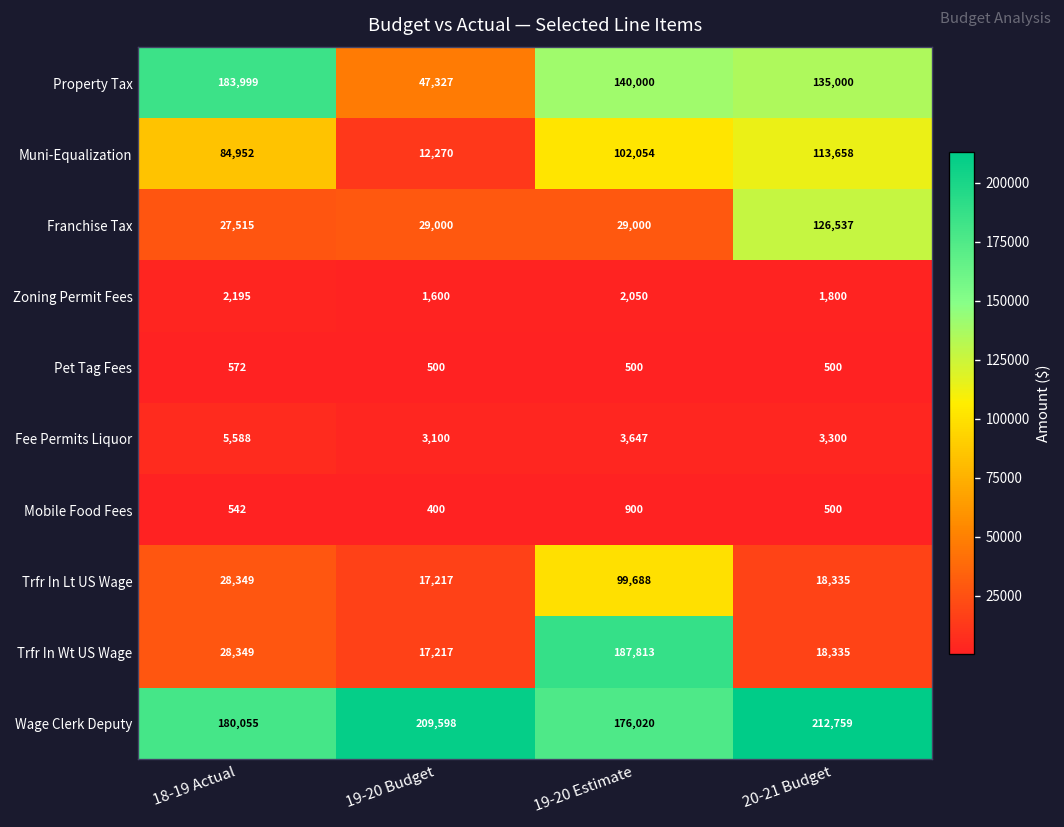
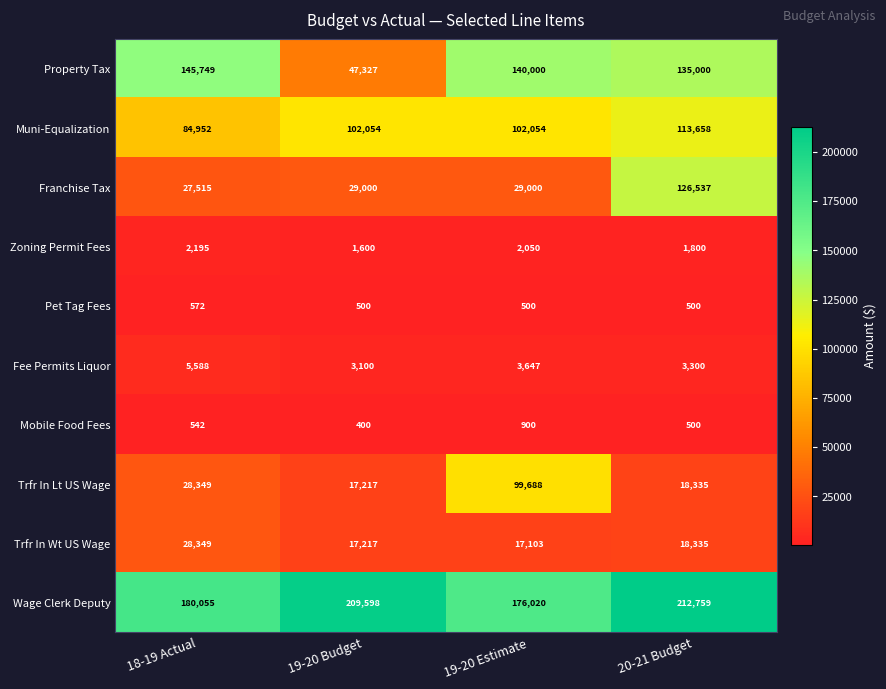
  {
    "Property Tax": {
-     "18-19 Actual": "183,999",
+     "18-19 Actual": "145,749",
      "19-20 Budget": "47,327",
      "19-20 Estimate": "140,000",
      "20-21 Budget": "135,000"
    },
    "Muni-Equalization": {
      "18-19 Actual": "84,952",
-     "19-20 Budget": "12,270",
+     "19-20 Budget": "102,054",
      "19-20 Estimate": "102,054",
      "20-21 Budget": "113,658"
    },
    "Franchise Tax": {
      "18-19 Actual": "27,515",
      "19-20 Budget": "29,000",
      "19-20 Estimate": "29,000",
      "20-21 Budget": "126,537"
    },
    "Zoning Permit Fees": {
      "18-19 Actual": "2,195",
      "19-20 Budget": "1,600",
      "19-20 Estimate": "2,050",
      "20-21 Budget": "1,800"
    },
    "Pet Tag Fees": {
      "18-19 Actual": "572",
      "19-20 Budget": "500",
      "19-20 Estimate": "500",
      "20-21 Budget": "500"
    },
    "Fee Permits Liquor": {
      "18-19 Actual": "5,588",
      "19-20 Budget": "3,100",
      "19-20 Estimate": "3,647",
      "20-21 Budget": "3,300"
    },
    "Mobile Food Fees": {
      "18-19 Actual": "542",
      "19-20 Budget": "400",
      "19-20 Estimate": "900",
      "20-21 Budget": "500"
    },
    "Trfr In Lt US Wage": {
      "18-19 Actual": "28,349",
      "19-20 Budget": "17,217",
      "19-20 Estimate": "99,688",
      "20-21 Budget": "18,335"
    },
    "Trfr In Wt US Wage": {
      "18-19 Actual": "28,349",
      "19-20 Budget": "17,217",
-     "19-20 Estimate": "187,813",
+     "19-20 Estimate": "17,103",
      "20-21 Budget": "18,335"
    },
    "Wage Clerk Deputy": {
      "18-19 Actual": "180,055",
      "19-20 Budget": "209,598",
      "19-20 Estimate": "176,020",
      "20-21 Budget": "212,759"
    }
  }
